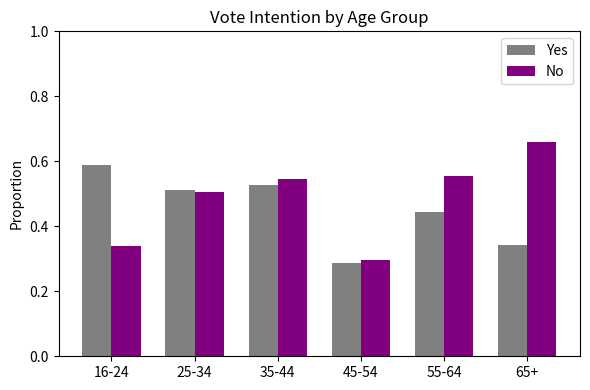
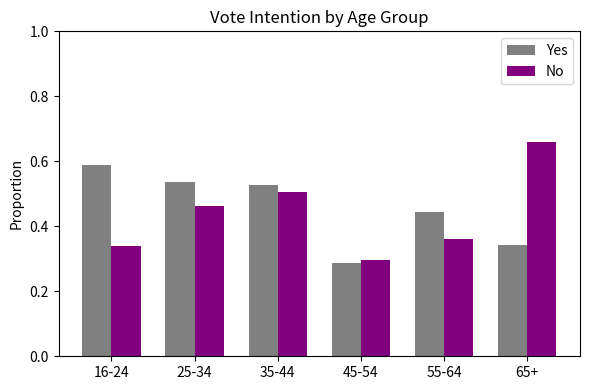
  {
    "Yes": {
      "16-24": 0.59,
-     "25-34": 0.51,
+     "25-34": 0.54,
      "35-44": 0.53,
      "45-54": 0.29,
      "55-64": 0.44,
      "65+": 0.34
    },
    "No": {
      "16-24": 0.34,
-     "25-34": 0.51,
-     "35-44": 0.54,
+     "25-34": 0.46,
+     "35-44": 0.51,
      "45-54": 0.30,
-     "55-64": 0.55,
+     "55-64": 0.36,
      "65+": 0.66
    }
  }
